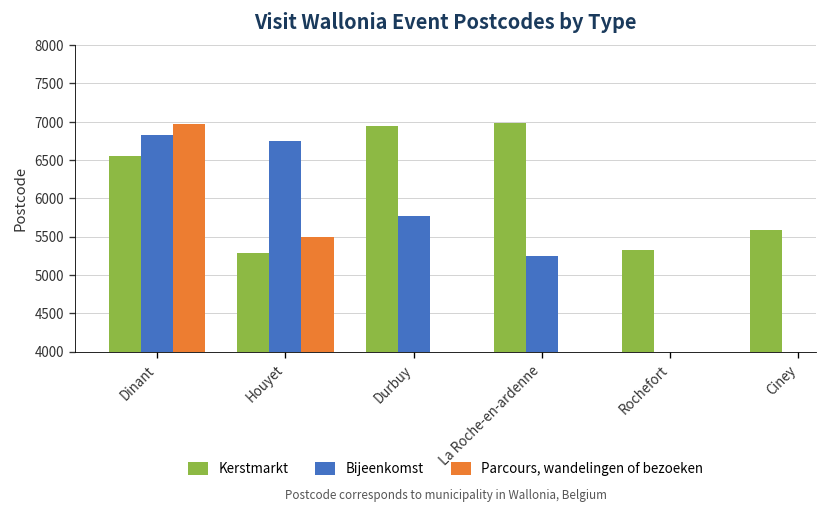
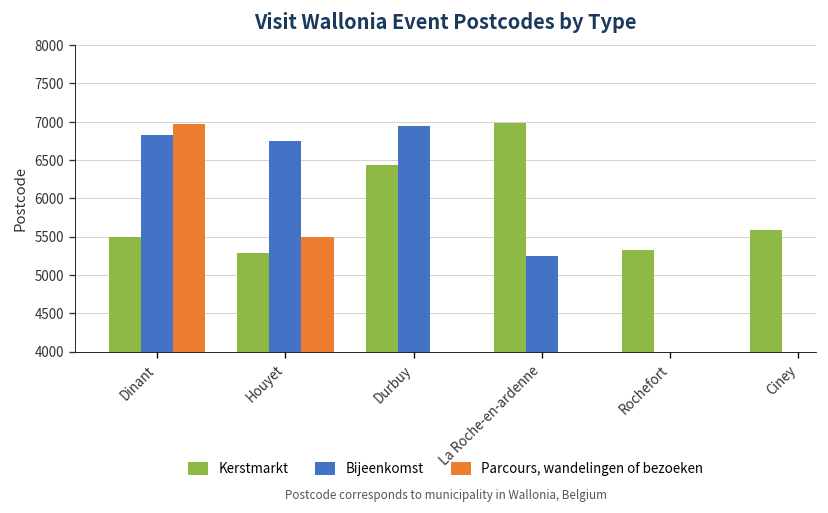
  {
    "Kerstmarkt": {
-     "Dinant": 6600,
+     "Dinant": 5500,
      "Houyet": 5300,
-     "Durbuy": 6900,
+     "Durbuy": 6400,
      "La Roche-en-ardenne": 7000,
      "Rochefort": 5300,
      "Ciney": 5600
    },
    "Bijeenkomst": {
      "Dinant": 6800,
      "Houyet": 6700,
-     "Durbuy": 5800,
+     "Durbuy": 6900,
      "La Roche-en-ardenne": 5300
    }
  }
